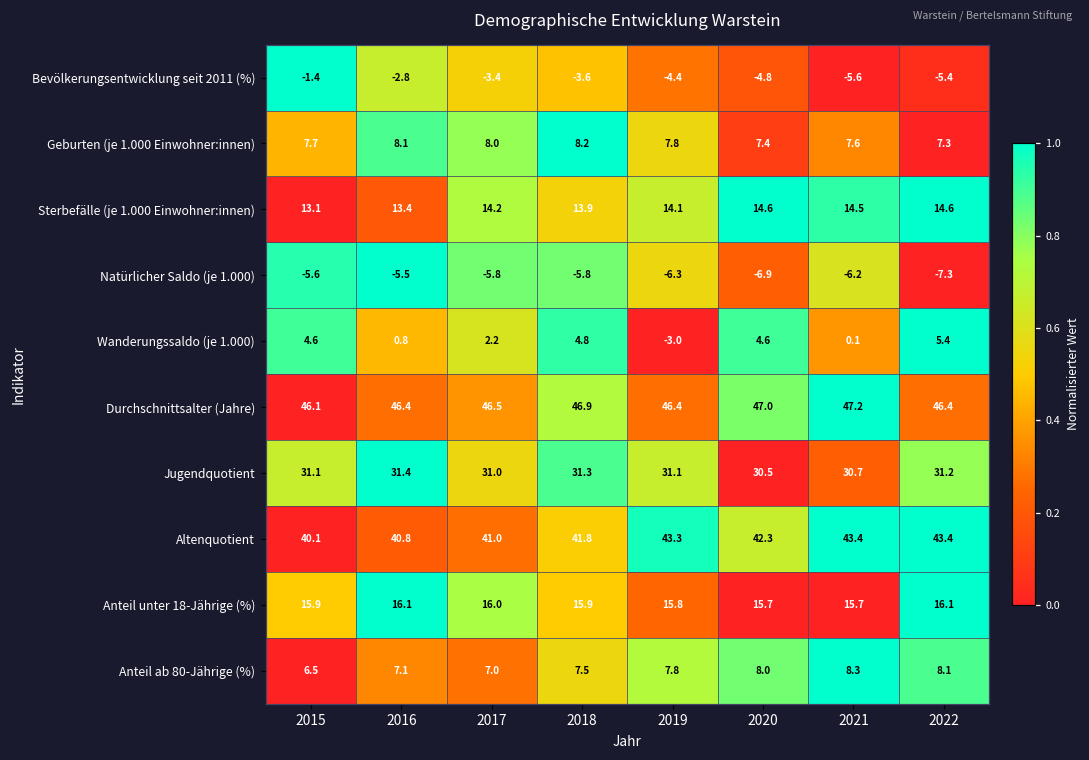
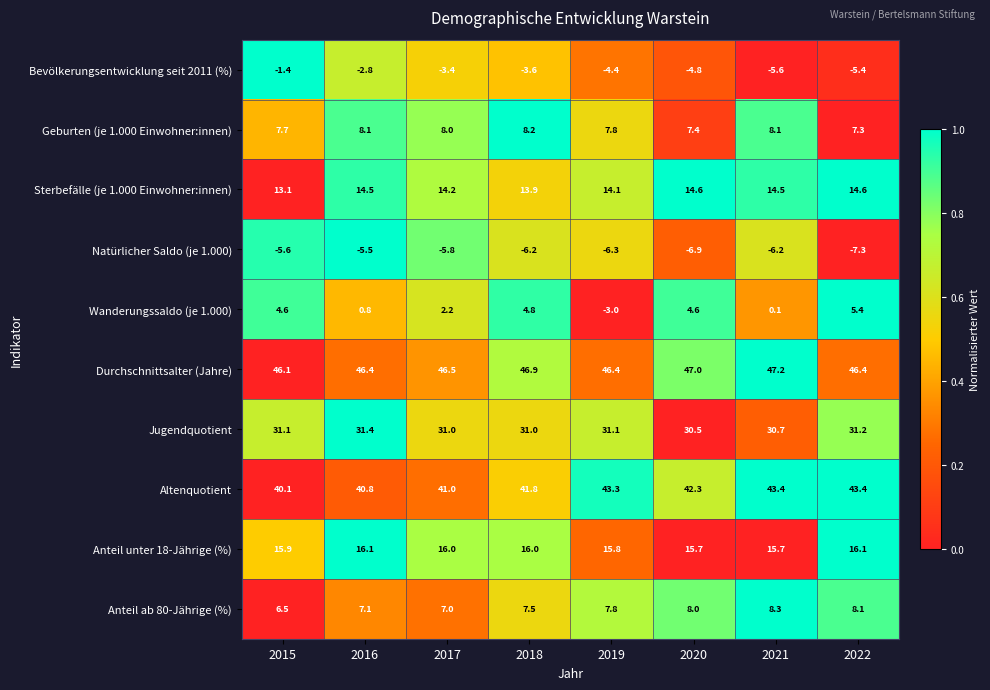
  {
    "Bevölkerungsentwicklung seit 2011 (%)": {
      "2015": -1.4,
      "2016": -2.8,
      "2017": -3.4,
      "2018": -3.6,
      "2019": -4.4,
      "2020": -4.8,
      "2021": -5.6,
      "2022": -5.4
    },
    "Geburten (je 1.000 Einwohner:innen)": {
      "2015": 7.7,
      "2016": 8.1,
      "2017": 8.0,
      "2018": 8.2,
      "2019": 7.8,
      "2020": 7.4,
-     "2021": 7.6,
+     "2021": 8.1,
      "2022": 7.3
    },
    "Sterbefälle (je 1.000 Einwohner:innen)": {
      "2015": 13.1,
-     "2016": 13.4,
+     "2016": 14.5,
      "2017": 14.2,
      "2018": 13.9,
      "2019": 14.1,
      "2020": 14.6,
      "2021": 14.5,
      "2022": 14.6
    },
    "Natürlicher Saldo (je 1.000)": {
      "2015": -5.6,
      "2016": -5.5,
      "2017": -5.8,
-     "2018": -5.8,
+     "2018": -6.2,
      "2019": -6.3,
      "2020": -6.9,
      "2021": -6.2,
      "2022": -7.3
    },
    "Wanderungssaldo (je 1.000)": {
      "2015": 4.6,
      "2016": 0.8,
      "2017": 2.2,
      "2018": 4.8,
      "2019": -3.0,
      "2020": 4.6,
      "2021": 0.1,
      "2022": 5.4
    },
    "Durchschnittsalter (Jahre)": {
      "2015": 46.1,
      "2016": 46.4,
      "2017": 46.5,
      "2018": 46.9,
      "2019": 46.4,
      "2020": 47.0,
      "2021": 47.2,
      "2022": 46.4
    },
    "Jugendquotient": {
      "2015": 31.1,
      "2016": 31.4,
      "2017": 31.0,
-     "2018": 31.3,
+     "2018": 31.0,
      "2019": 31.1,
      "2020": 30.5,
      "2021": 30.7,
      "2022": 31.2
    },
    "Altenquotient": {
      "2015": 40.1,
      "2016": 40.8,
      "2017": 41.0,
      "2018": 41.8,
      "2019": 43.3,
      "2020": 42.3,
      "2021": 43.4,
      "2022": 43.4
    },
    "Anteil unter 18-Jährige (%)": {
      "2015": 15.9,
      "2016": 16.1,
      "2017": 16.0,
-     "2018": 15.9,
+     "2018": 16.0,
      "2019": 15.8,
      "2020": 15.7,
      "2021": 15.7,
      "2022": 16.1
    },
    "Anteil ab 80-Jährige (%)": {
      "2015": 6.5,
      "2016": 7.1,
      "2017": 7.0,
      "2018": 7.5,
      "2019": 7.8,
      "2020": 8.0,
      "2021": 8.3,
      "2022": 8.1
    }
  }
